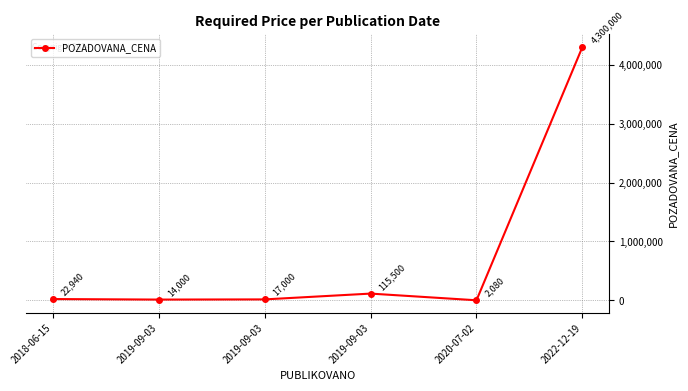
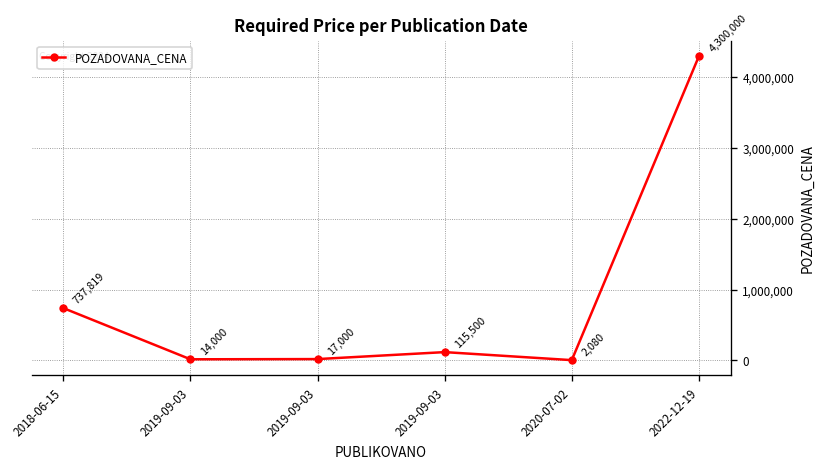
  {
-   "2018-06-15": "22,940",
+   "2018-06-15": "737,819",
    "2020-07-02": "2,080",
    "2022-12-19": "4,300,000"
  }
